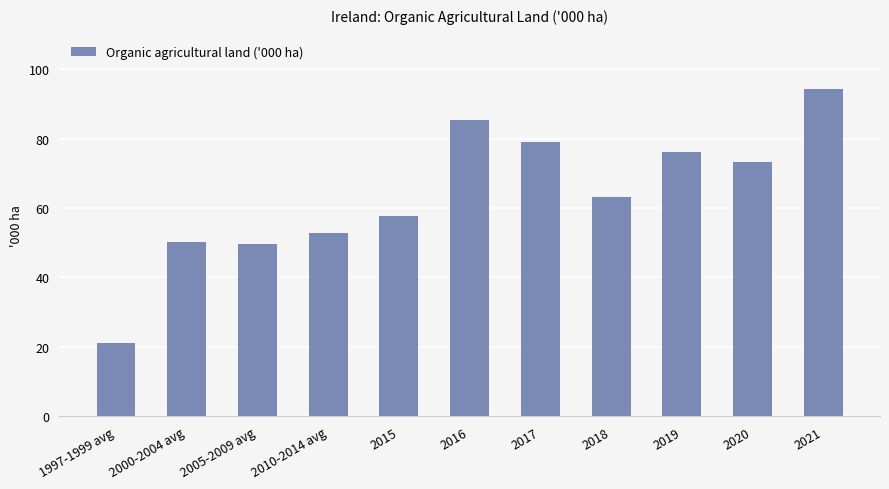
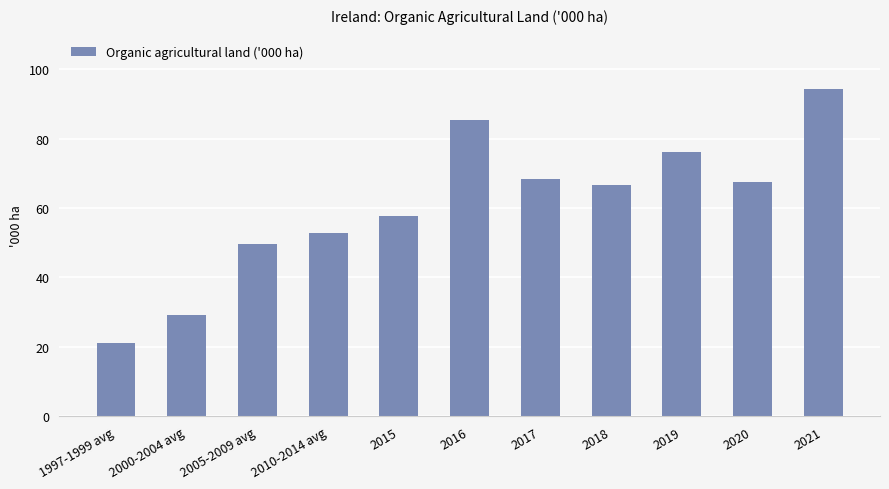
  {
    "1997-1999 avg": 21,
-   "2000-2004 avg": 50,
+   "2000-2004 avg": 29,
    "2005-2009 avg": 50,
    "2010-2014 avg": 53,
    "2015": 58,
    "2016": 85,
-   "2017": 79,
-   "2018": 63,
+   "2017": 69,
+   "2018": 67,
    "2019": 76,
-   "2020": 73,
+   "2020": 68,
    "2021": 94
  }
